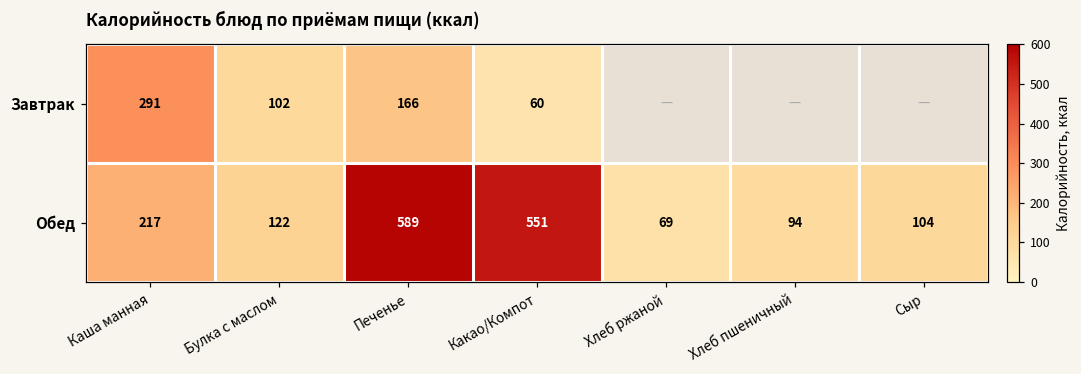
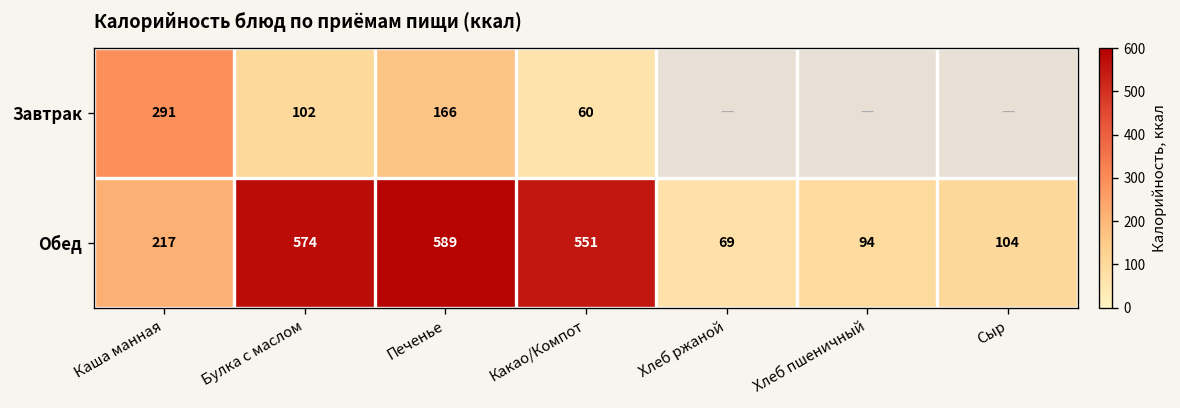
  {
    "Завтрак": {
      "Каша манная": 291,
      "Булка с маслом": 102,
      "Печенье": 166,
      "Какао/Компот": 60
    },
    "Обед": {
      "Каша манная": 217,
-     "Булка с маслом": 122,
+     "Булка с маслом": 574,
      "Печенье": 589,
      "Какао/Компот": 551,
      "Хлеб ржаной": 69,
      "Хлеб пшеничный": 94,
      "Сыр": 104
    }
  }
